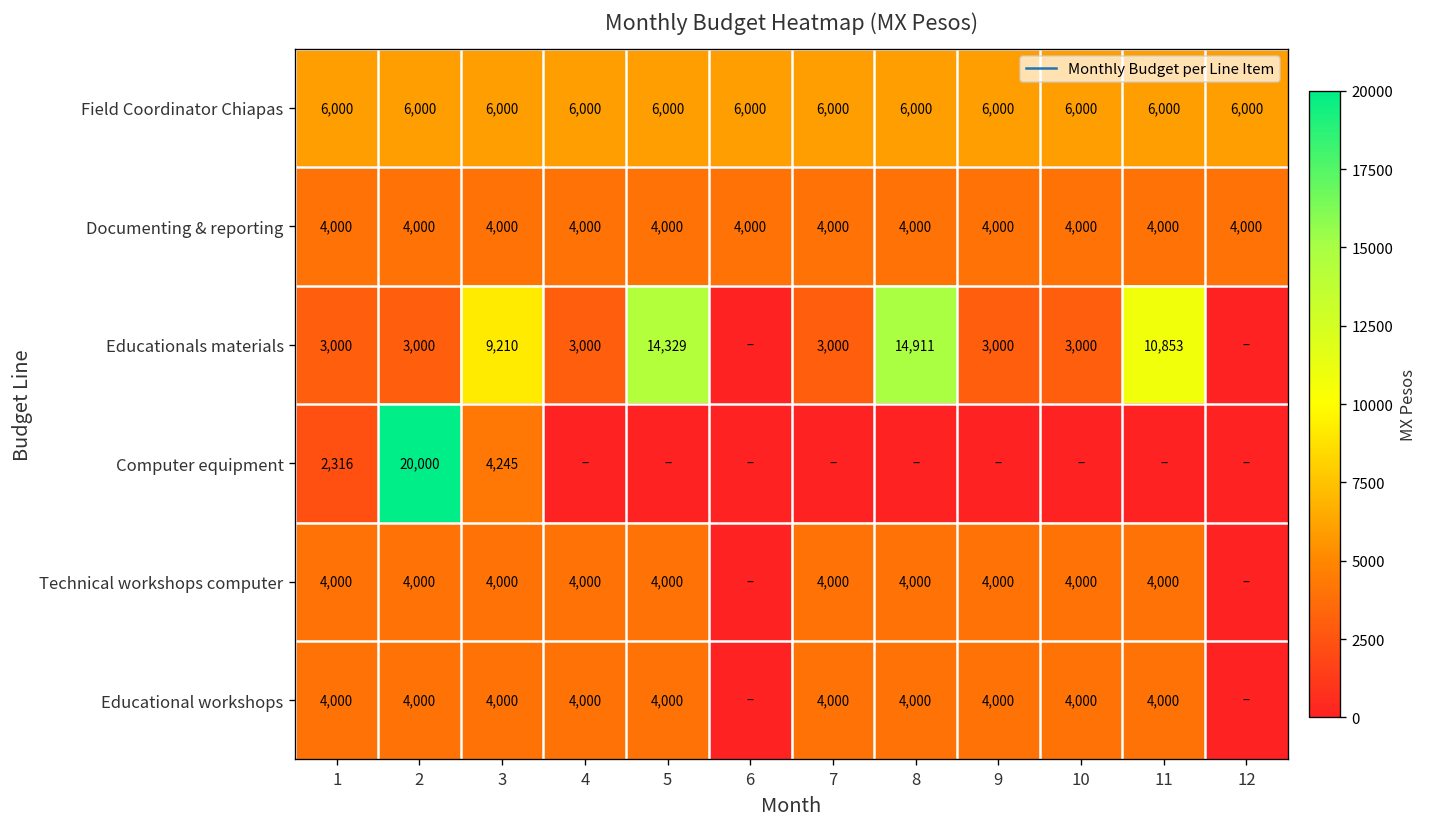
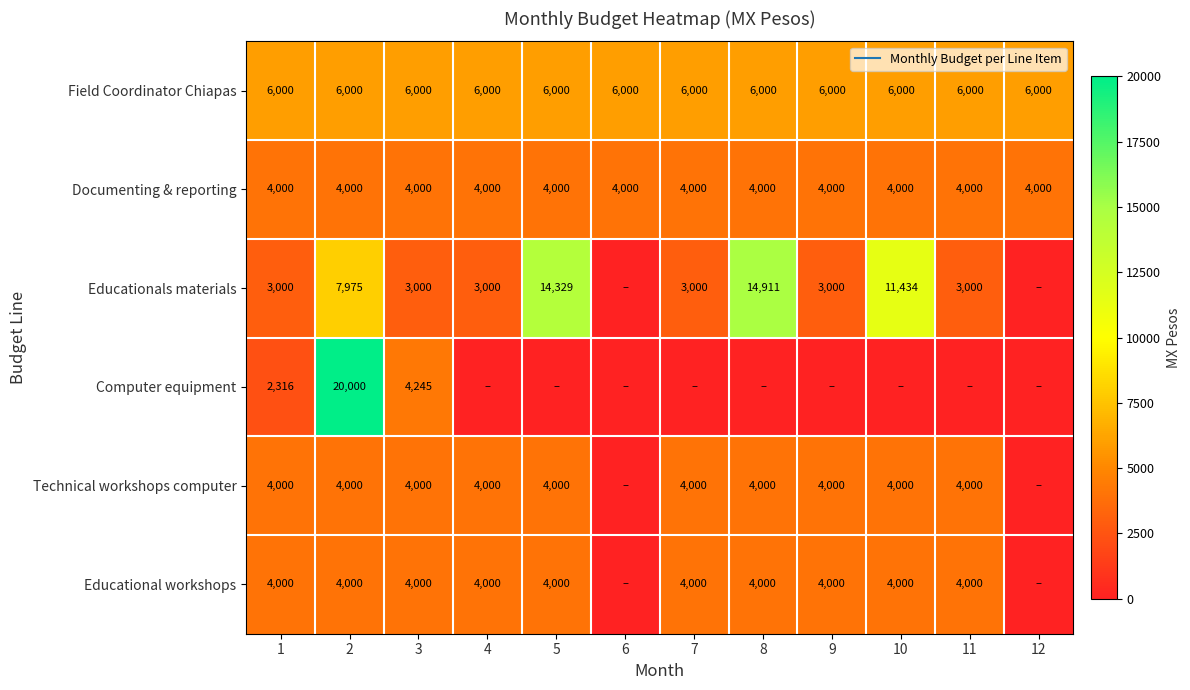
  {
    "Field Coordinator Chiapas": {
      "1": "6,000",
      "2": "6,000",
      "3": "6,000",
      "4": "6,000",
      "5": "6,000",
      "6": "6,000",
      "7": "6,000",
      "8": "6,000",
      "9": "6,000",
      "10": "6,000",
      "11": "6,000",
      "12": "6,000"
    },
    "Documenting & reporting": {
      "1": "4,000",
      "2": "4,000",
      "3": "4,000",
      "4": "4,000",
      "5": "4,000",
      "6": "4,000",
      "7": "4,000",
      "8": "4,000",
      "9": "4,000",
      "10": "4,000",
      "11": "4,000",
      "12": "4,000"
    },
    "Educationals materials": {
      "1": "3,000",
-     "2": "3,000",
-     "3": "9,210",
+     "2": "7,975",
+     "3": "3,000",
      "4": "3,000",
      "5": "14,329",
      "7": "3,000",
      "8": "14,911",
      "9": "3,000",
-     "10": "3,000",
-     "11": "10,853"
+     "10": "11,434",
+     "11": "3,000"
    },
    "Computer equipment": {
      "1": "2,316",
      "2": "20,000",
      "3": "4,245"
    },
    "Technical workshops computer": {
      "1": "4,000",
      "2": "4,000",
      "3": "4,000",
      "4": "4,000",
      "5": "4,000",
      "7": "4,000",
      "8": "4,000",
      "9": "4,000",
      "10": "4,000",
      "11": "4,000"
    },
    "Educational workshops": {
      "1": "4,000",
      "2": "4,000",
      "3": "4,000",
      "4": "4,000",
      "5": "4,000",
      "7": "4,000",
      "8": "4,000",
      "9": "4,000",
      "10": "4,000",
      "11": "4,000"
    }
  }
